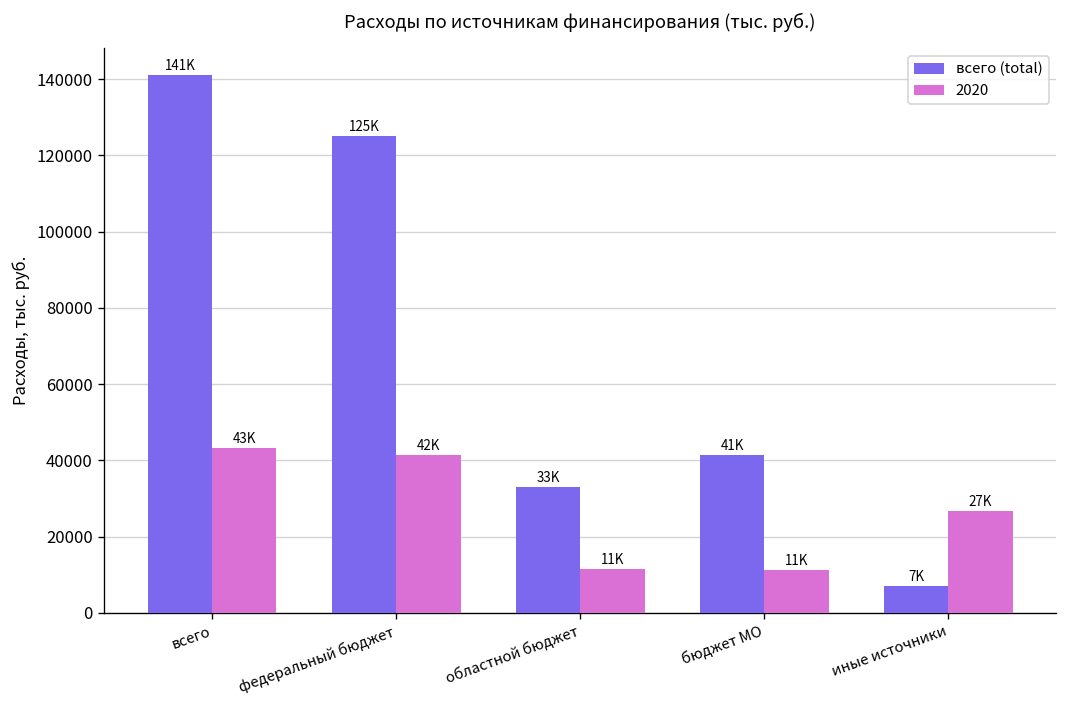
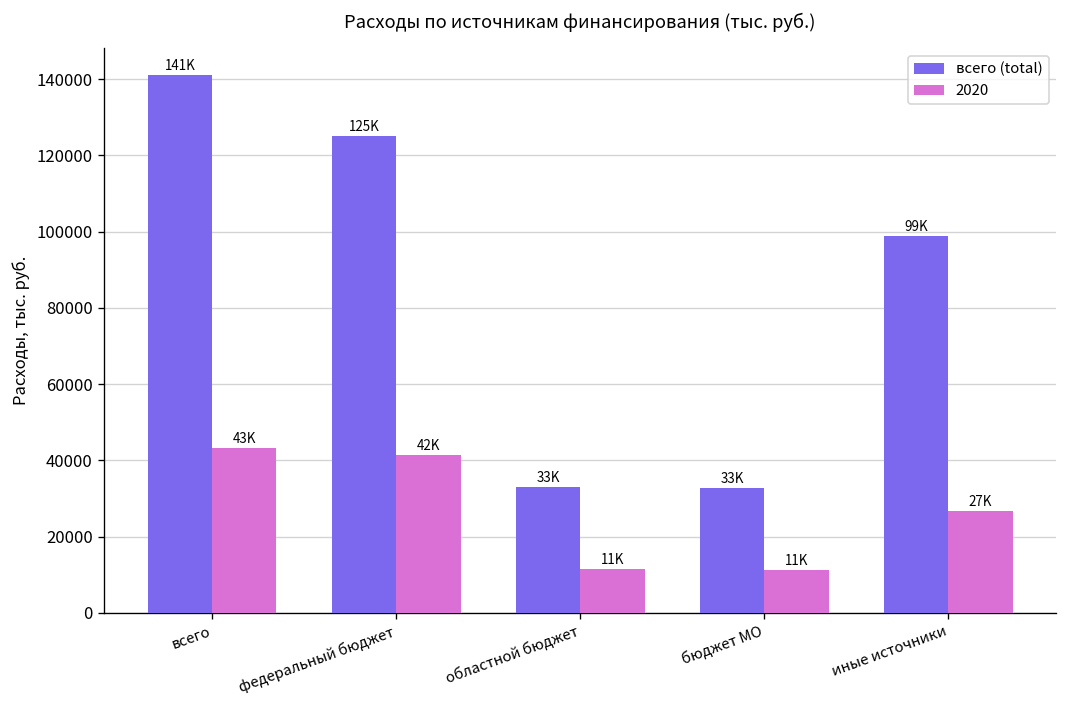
  {
    "всего (total)": {
      "всего": "141K",
      "федеральный бюджет": "125K",
      "областной бюджет": "33K",
-     "бюджет МО": "41K",
-     "иные источники": "7K"
+     "бюджет МО": "33K",
+     "иные источники": "99K"
    },
    "2020": {
      "всего": "43K",
      "федеральный бюджет": "42K",
      "областной бюджет": "11K",
      "бюджет МО": "11K",
      "иные источники": "27K"
    }
  }
